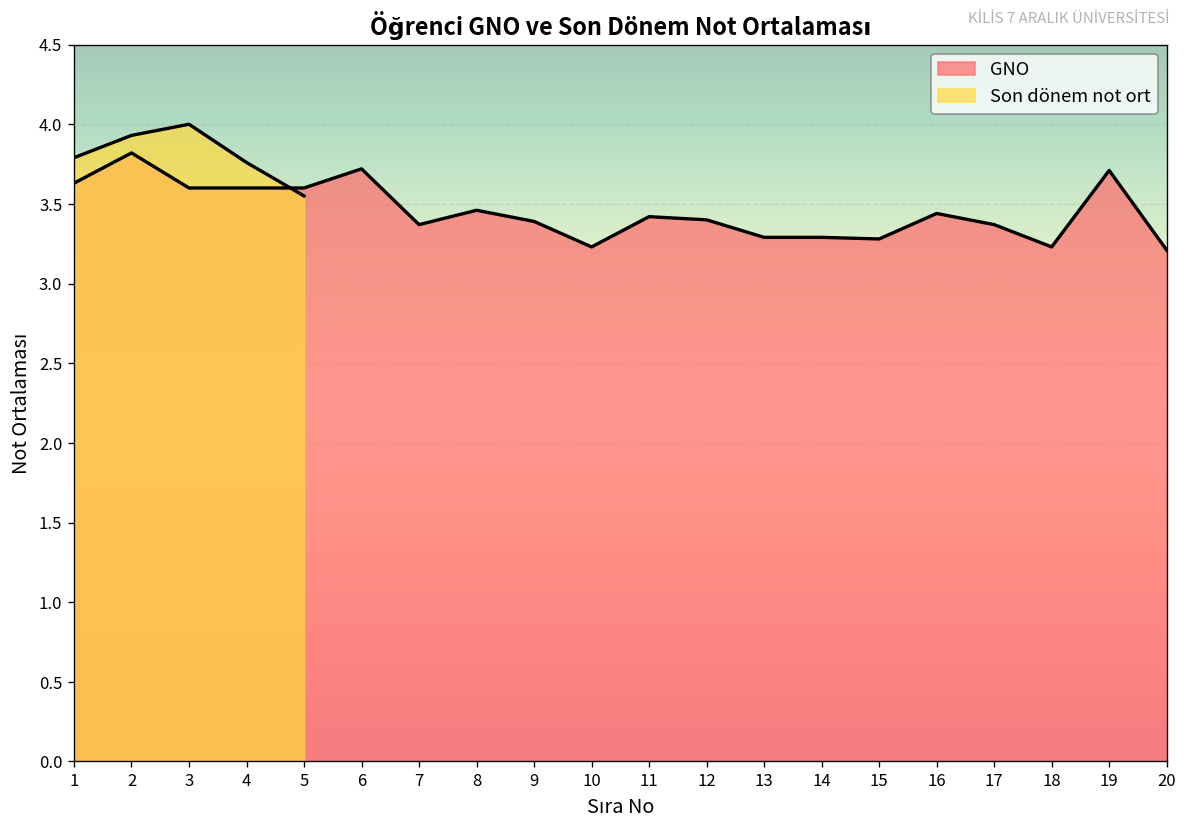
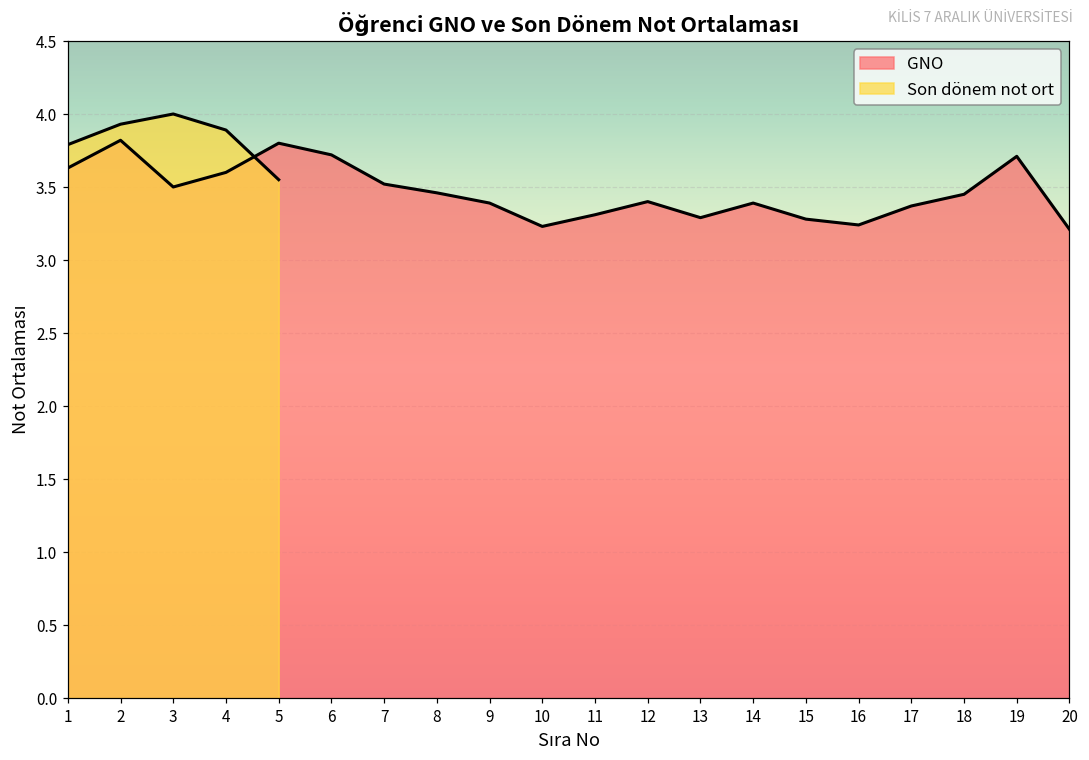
  {
    "GNO": {
      "1": 3.63,
      "2": 3.82,
-     "3": 3.6,
+     "3": 3.5,
      "4": 3.60,
-     "5": 3.6,
+     "5": 3.8,
      "6": 3.72,
-     "7": 3.37,
+     "7": 3.52,
      "8": 3.46,
      "9": 3.39,
      "10": 3.23,
-     "11": 3.42,
+     "11": 3.31,
      "12": 3.40,
      "13": 3.29,
-     "14": 3.29,
+     "14": 3.39,
      "15": 3.28,
-     "16": 3.44,
+     "16": 3.24,
      "17": 3.37,
-     "18": 3.23,
+     "18": 3.45,
      "19": 3.71,
      "20": 3.21
    },
    "Son dönem not ort": {
      "1": 3.79,
      "2": 3.93,
      "3": 4.00,
-     "4": 3.76,
+     "4": 3.89,
      "5": 3.55
    }
  }
